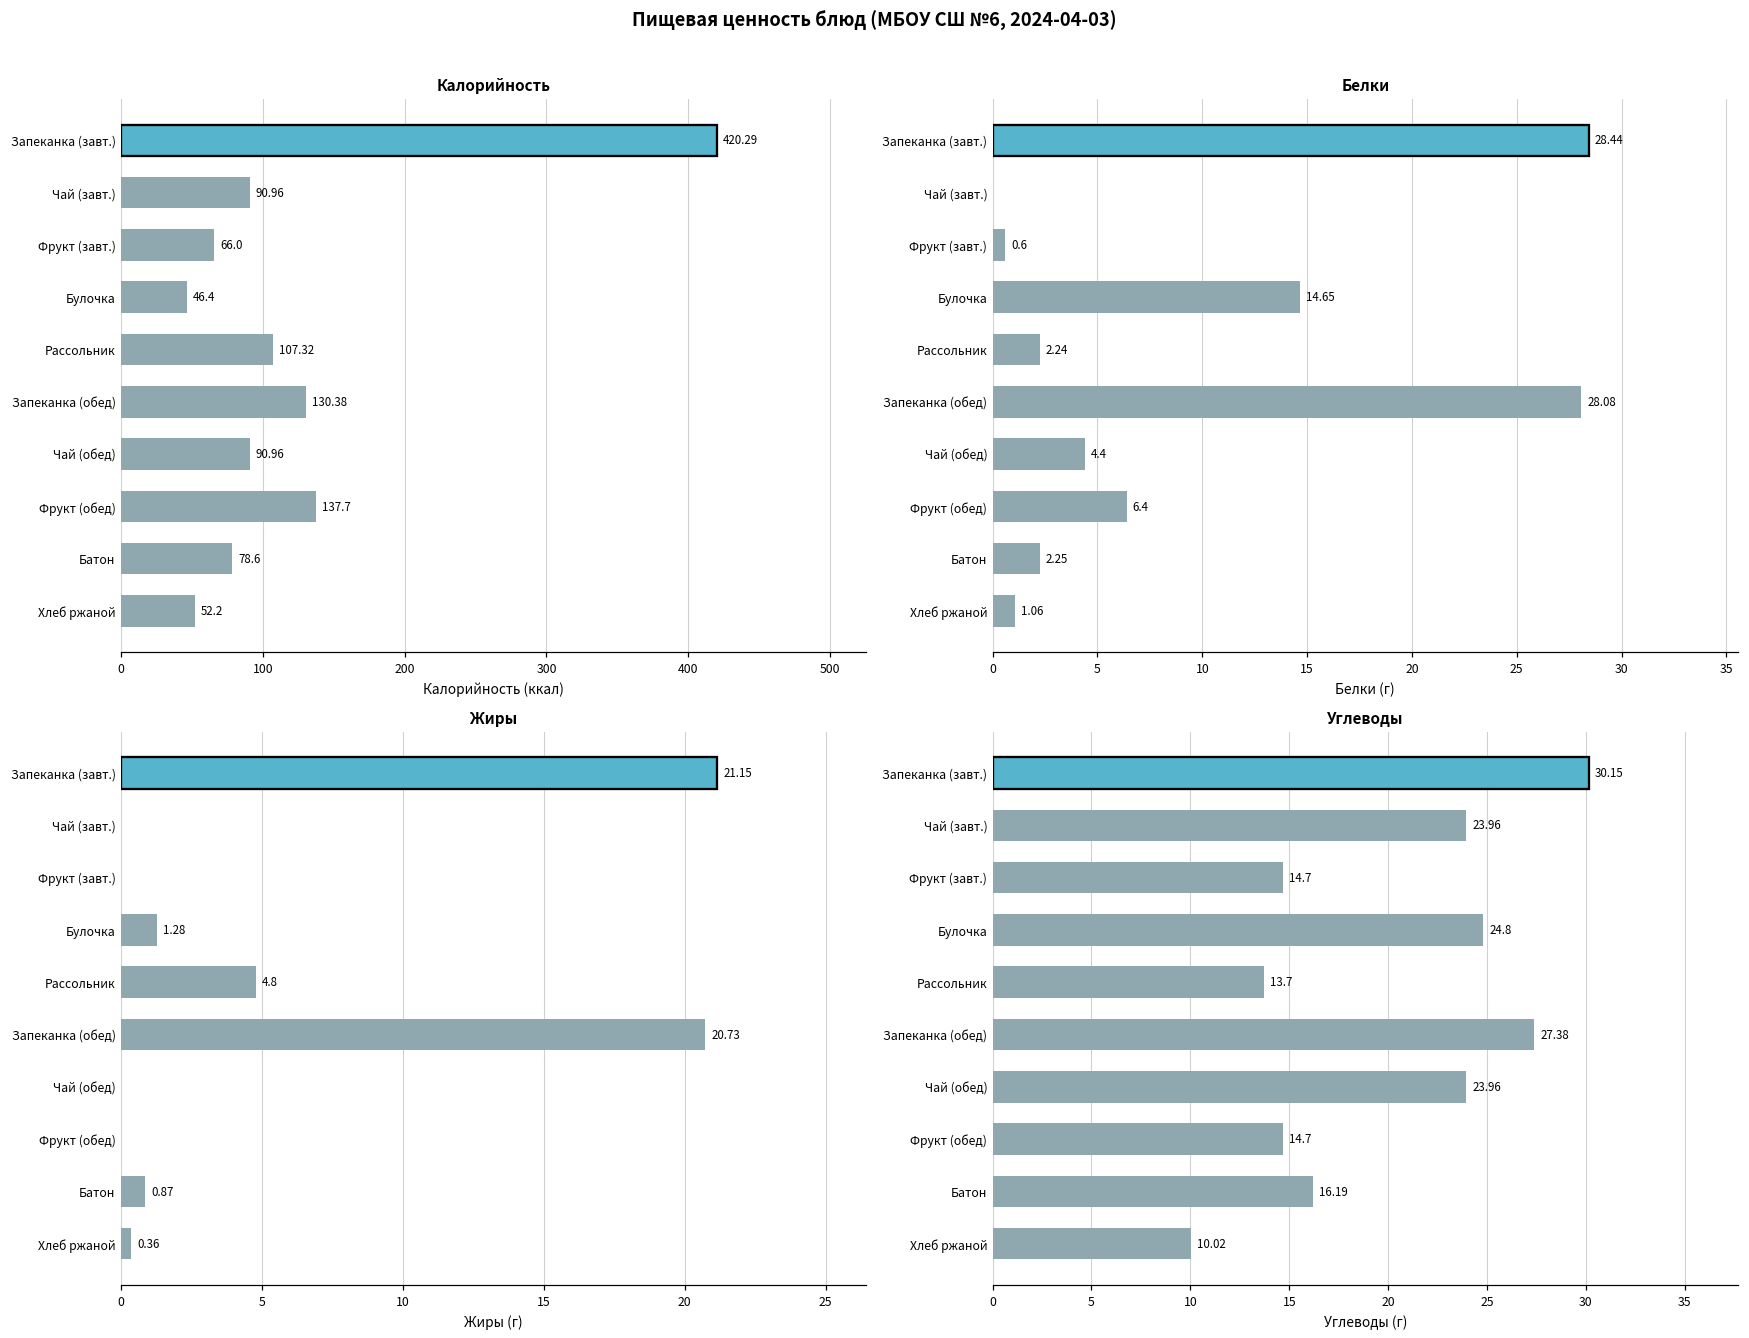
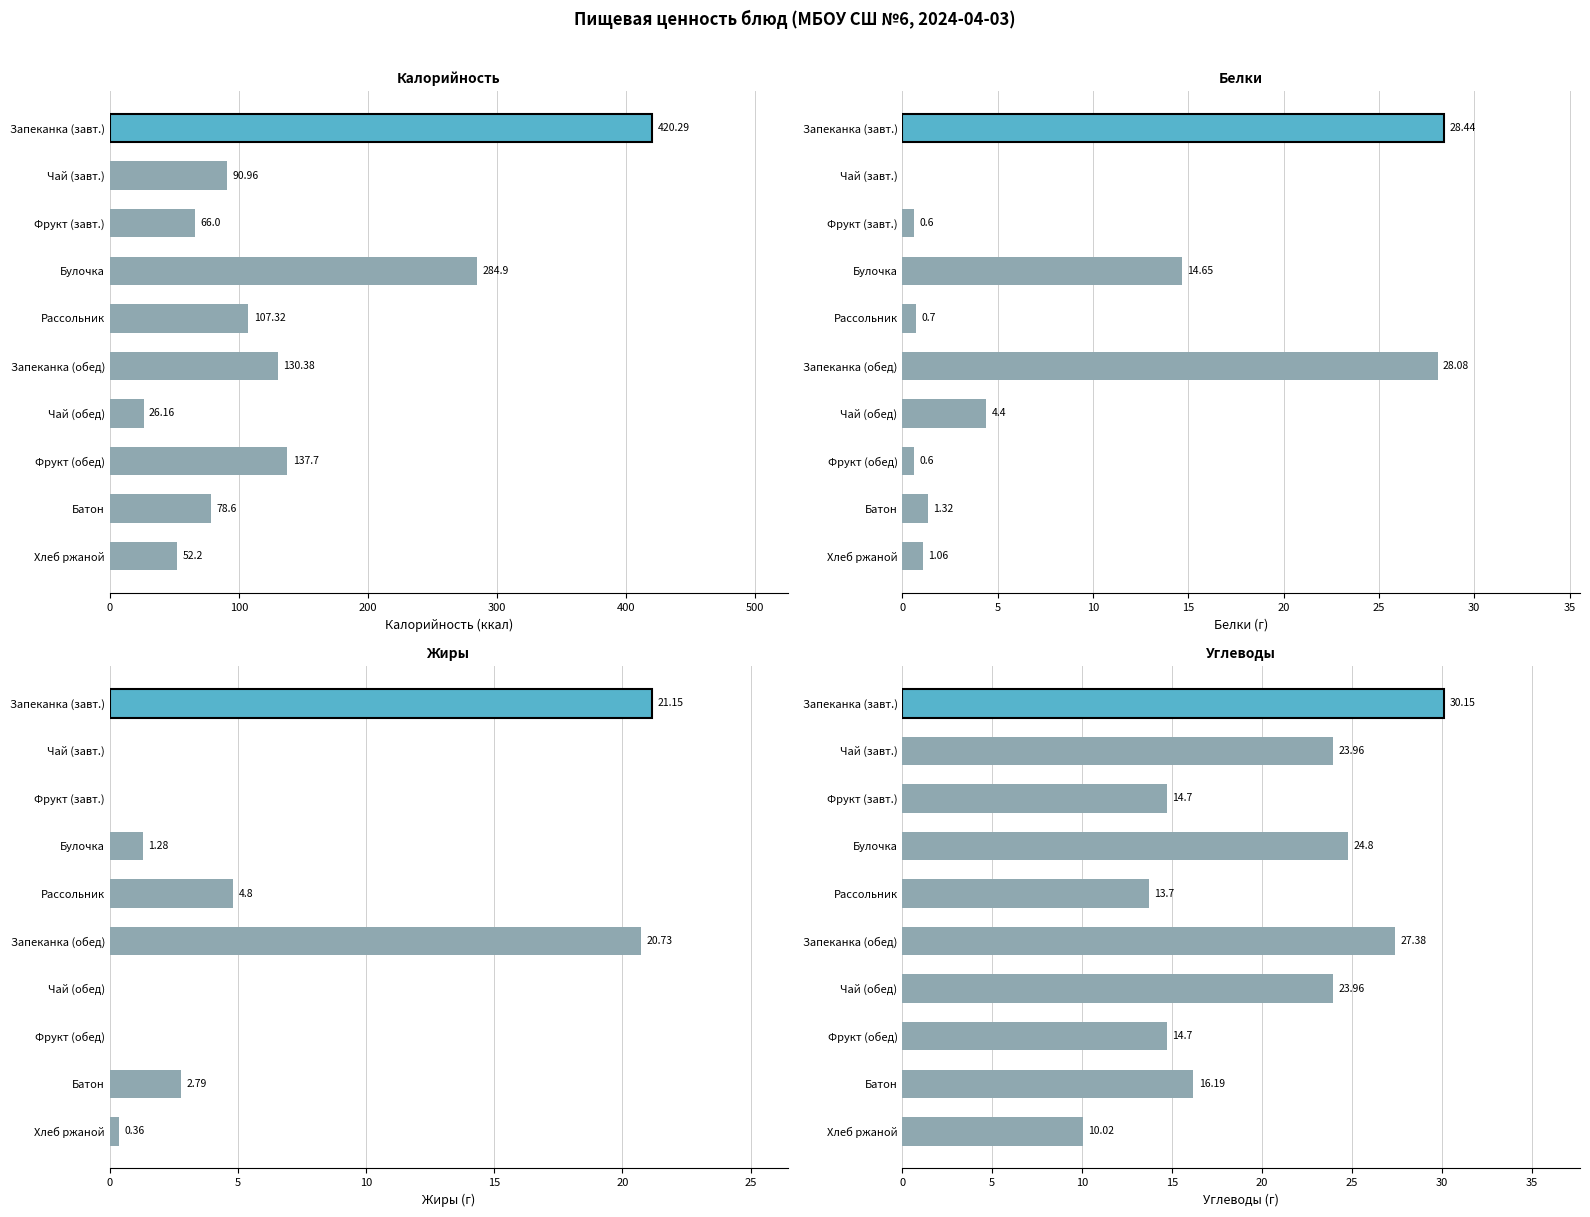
  {
    "Калорийность": {
      "Запеканка (завт.)": 420.29,
      "Чай (завт.)": 90.96,
      "Фрукт (завт.)": 66.0,
-     "Булочка": 46.4,
+     "Булочка": 284.9,
      "Рассольник": 107.32,
      "Запеканка (обед)": 130.38,
-     "Чай (обед)": 90.96,
+     "Чай (обед)": 26.16,
      "Фрукт (обед)": 137.7,
      "Батон": 78.6,
      "Хлеб ржаной": 52.2
    },
    "Белки": {
      "Запеканка (завт.)": 28.44,
      "Фрукт (завт.)": 0.6,
      "Булочка": 14.65,
-     "Рассольник": 2.24,
+     "Рассольник": 0.7,
      "Запеканка (обед)": 28.08,
      "Чай (обед)": 4.4,
-     "Фрукт (обед)": 6.4,
-     "Батон": 2.25,
+     "Фрукт (обед)": 0.6,
+     "Батон": 1.32,
      "Хлеб ржаной": 1.06
    },
    "Жиры": {
      "Запеканка (завт.)": 21.15,
      "Булочка": 1.28,
      "Рассольник": 4.8,
      "Запеканка (обед)": 20.73,
-     "Батон": 0.87,
+     "Батон": 2.79,
      "Хлеб ржаной": 0.36
    },
    "Углеводы": {
      "Запеканка (завт.)": 30.15,
      "Чай (завт.)": 23.96,
      "Фрукт (завт.)": 14.7,
      "Булочка": 24.8,
      "Рассольник": 13.7,
      "Запеканка (обед)": 27.38,
      "Чай (обед)": 23.96,
      "Фрукт (обед)": 14.7,
      "Батон": 16.19,
      "Хлеб ржаной": 10.02
    }
  }
